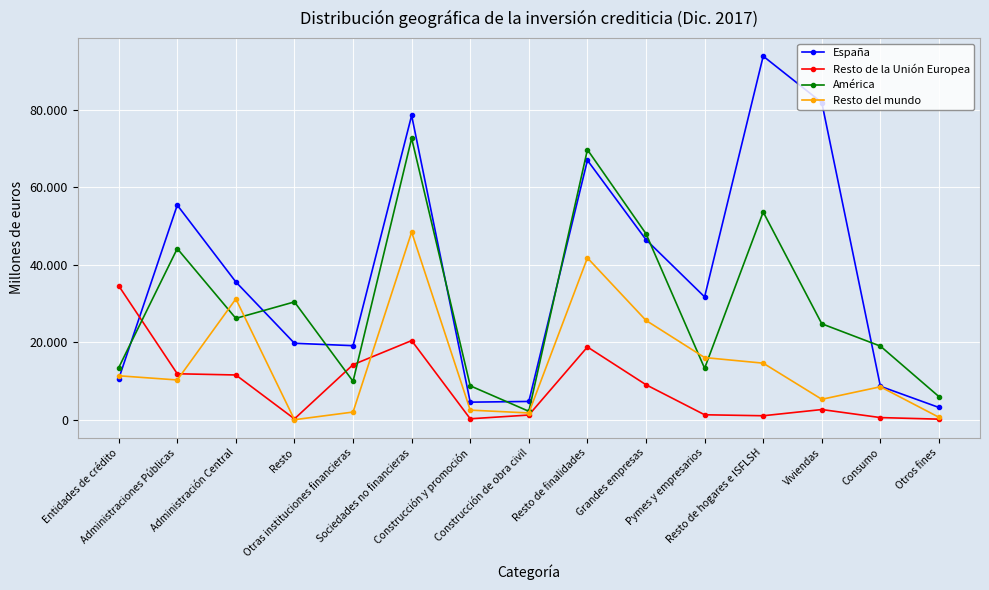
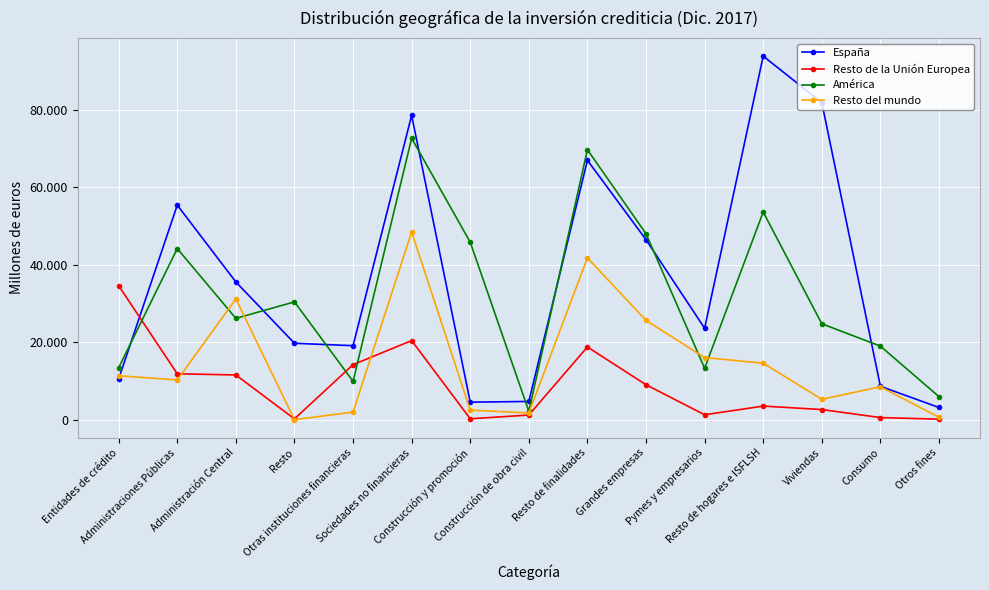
  {
    "España": {
      "Entidades de crédito": 11,
      "Administraciones Públicas": 55,
      "Administración Central": 36,
      "Resto": 20,
      "Otras instituciones financieras": 19,
      "Sociedades no financieras": 79,
      "Construcción y promoción": 5,
      "Construcción de obra civil": 5,
      "Resto de finalidades": 67,
      "Grandes empresas": 46,
-     "Pymes y empresarios": 32,
+     "Pymes y empresarios": 24,
      "Resto de hogares e ISFLSH": 94,
      "Otros fines": 3
    },
    "Resto de la Unión Europea": {
      "Entidades de crédito": 35,
      "Administraciones Públicas": 12,
      "Administración Central": 12,
      "Otras instituciones financieras": 14,
      "Sociedades no financieras": 20,
      "Construcción y promoción": 0,
      "Resto de finalidades": 19,
      "Grandes empresas": 9,
      "Pymes y empresarios": 1,
-     "Resto de hogares e ISFLSH": 1,
+     "Resto de hogares e ISFLSH": 4,
      "Viviendas": 3,
      "Consumo": 1
    },
    "América": {
      "Entidades de crédito": 13,
      "Administraciones Públicas": 44,
      "Administración Central": 26,
      "Resto": 30,
      "Otras instituciones financieras": 10,
      "Sociedades no financieras": 73,
-     "Construcción y promoción": 9,
+     "Construcción y promoción": 46,
      "Resto de finalidades": 70,
      "Grandes empresas": 48,
      "Pymes y empresarios": 13,
      "Resto de hogares e ISFLSH": 54,
      "Viviendas": 25,
      "Consumo": 19,
      "Otros fines": 6
    },
    "Resto del mundo": {
      "Entidades de crédito": 11,
      "Administraciones Públicas": 10,
      "Administración Central": 31,
      "Otras instituciones financieras": 2,
      "Sociedades no financieras": 48,
      "Construcción y promoción": 3,
      "Resto de finalidades": 42,
      "Grandes empresas": 26,
      "Pymes y empresarios": 16,
      "Resto de hogares e ISFLSH": 15,
      "Viviendas": 5
    }
  }
